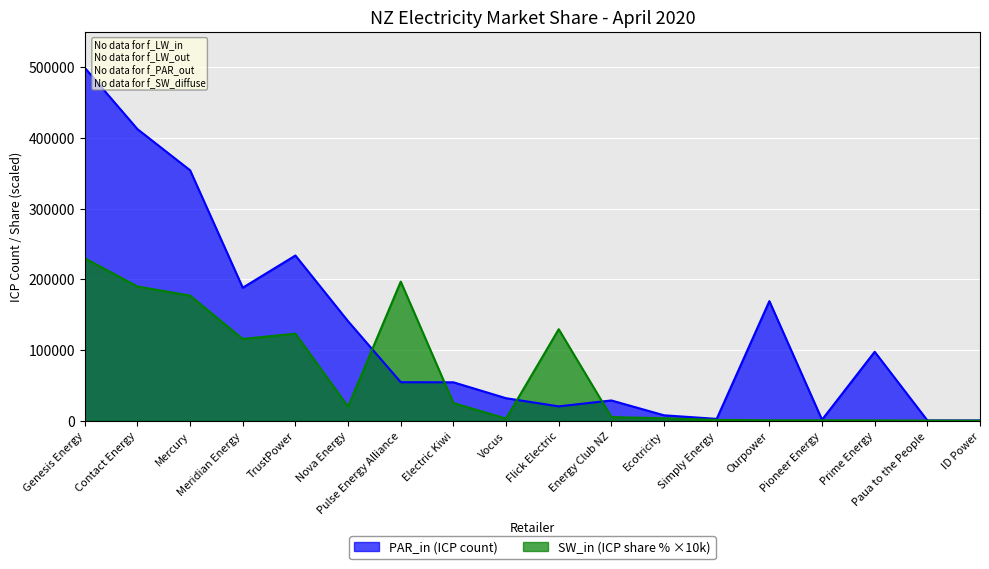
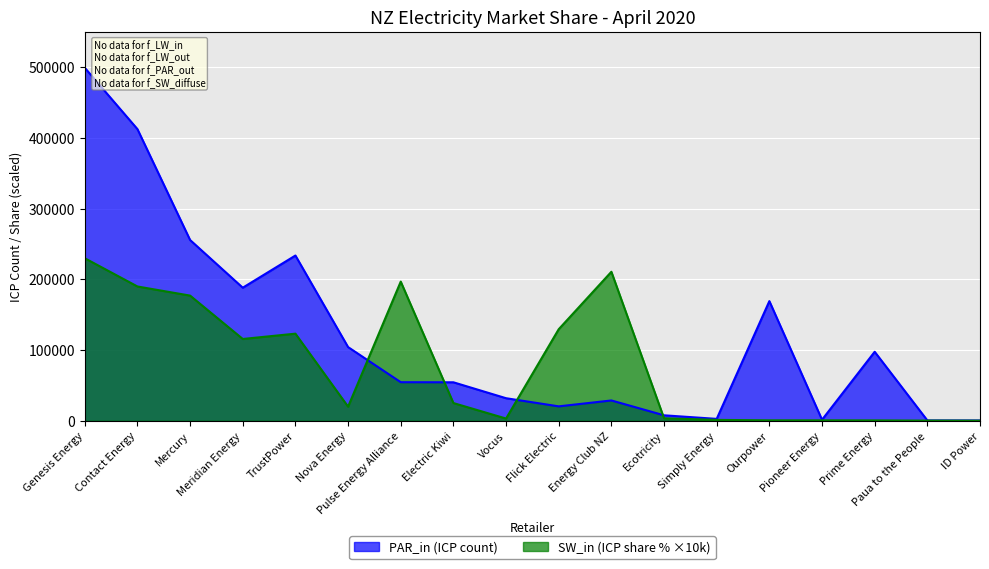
  {
    "PAR_in (ICP count)": {
      "Genesis Energy": 500000,
      "Contact Energy": 410000,
-     "Mercury": 350000,
+     "Mercury": 260000,
      "Meridian Energy": 190000,
      "TrustPower": 230000,
-     "Nova Energy": 140000,
+     "Nova Energy": 100000,
      "Pulse Energy Alliance": 50000,
      "Electric Kiwi": 50000,
      "Vocus": 30000,
      "Flick Electric": 20000,
      "Energy Club NZ": 30000,
      "Ecotricity": 10000,
      "Ourpower": 170000,
      "Prime Energy": 100000
    },
    "SW_in (ICP share % ×10k)": {
      "Genesis Energy": 230000,
      "Contact Energy": 190000,
      "Mercury": 180000,
      "Meridian Energy": 120000,
      "TrustPower": 120000,
      "Nova Energy": 20000,
      "Pulse Energy Alliance": 200000,
      "Electric Kiwi": 30000,
      "Vocus": 0,
      "Flick Electric": 130000,
-     "Energy Club NZ": 10000,
+     "Energy Club NZ": 210000,
      "Ecotricity": 0,
      "Ourpower": 0,
      "Prime Energy": 0
    }
  }
